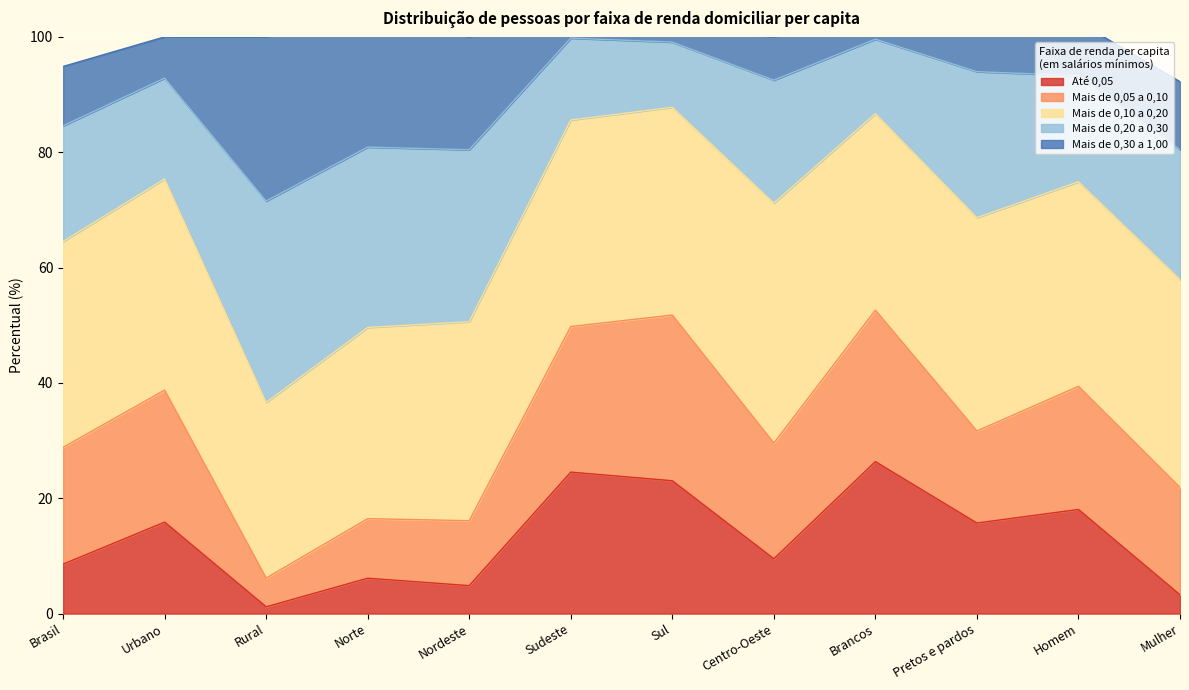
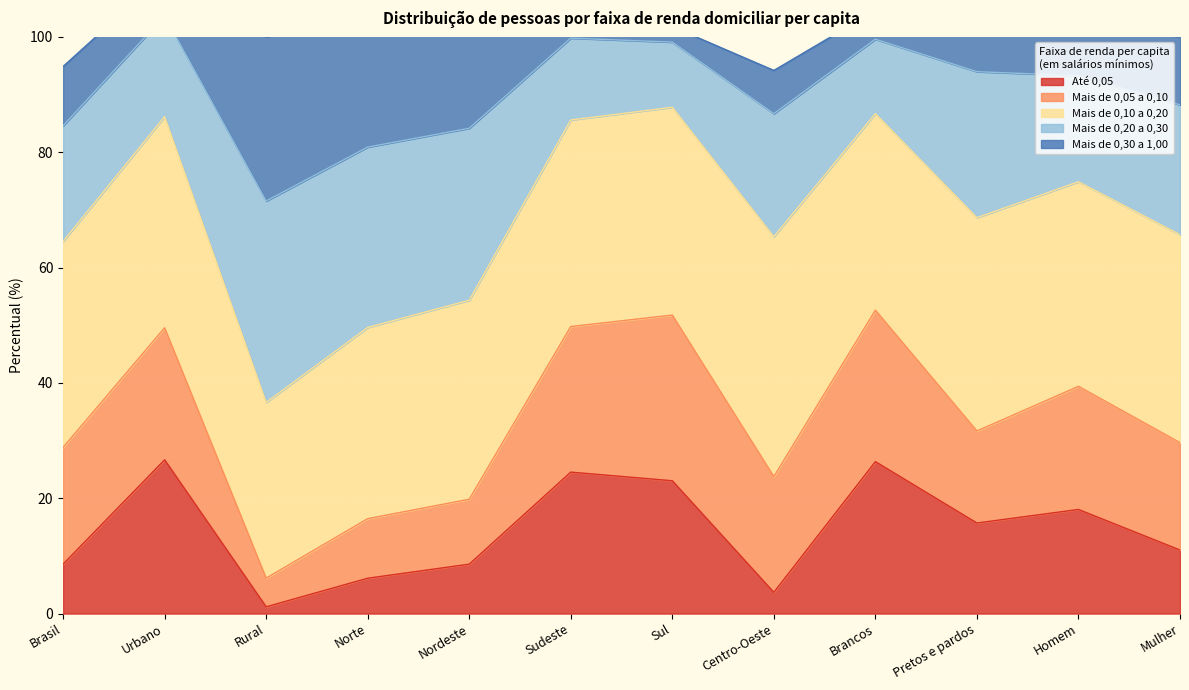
  {
    "Até 0,05": {
      "Brasil": 9,
-     "Urbano": 16,
+     "Urbano": 27,
      "Rural": 1,
      "Norte": 6,
-     "Nordeste": 5,
+     "Nordeste": 9,
      "Sudeste": 25,
      "Sul": 23,
-     "Centro-Oeste": 9,
+     "Centro-Oeste": 4,
      "Brancos": 26,
      "Pretos e pardos": 16,
      "Homem": 18,
-     "Mulher": 3
+     "Mulher": 11
    },
    "Mais de 0,05 a 0,10": {
      "Brasil": 20,
      "Urbano": 23,
      "Rural": 5,
      "Norte": 10,
      "Nordeste": 11,
      "Sudeste": 25,
      "Sul": 29,
      "Centro-Oeste": 20,
      "Brancos": 26,
      "Pretos e pardos": 16,
      "Homem": 21,
      "Mulher": 19
    },
    "Mais de 0,10 a 0,20": {
      "Brasil": 36,
      "Urbano": 37,
      "Rural": 30,
      "Norte": 33,
      "Nordeste": 35,
      "Sudeste": 36,
      "Sul": 36,
      "Centro-Oeste": 42,
      "Brancos": 34,
      "Pretos e pardos": 37,
      "Homem": 35,
      "Mulher": 36
    },
    "Mais de 0,20 a 0,30": {
      "Brasil": 20,
      "Rural": 35,
      "Norte": 31,
      "Nordeste": 30,
      "Sudeste": 14,
      "Sul": 11,
      "Centro-Oeste": 21,
      "Brancos": 13,
      "Pretos e pardos": 25,
      "Mulher": 23
    },
    "Mais de 0,30 a 1,00": {
      "Brasil": 10,
      "Rural": 28,
      "Centro-Oeste": 8,
      "Mulher": 12
    }
  }
